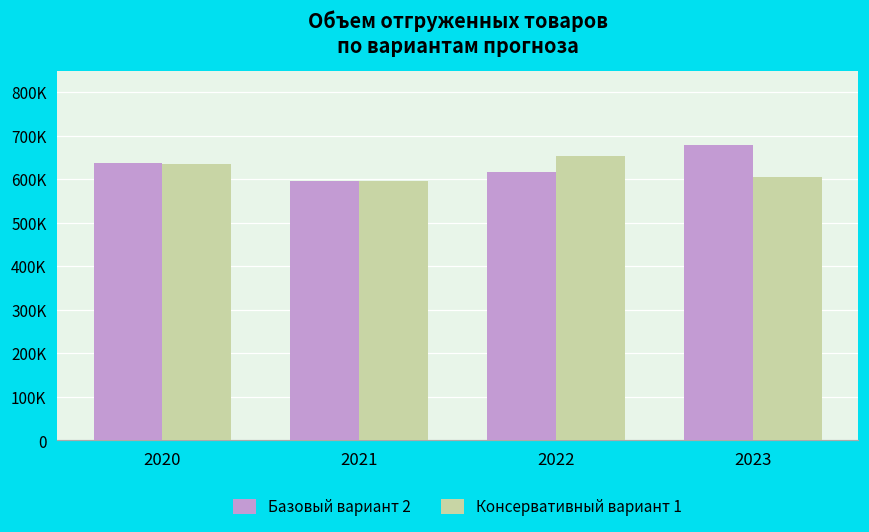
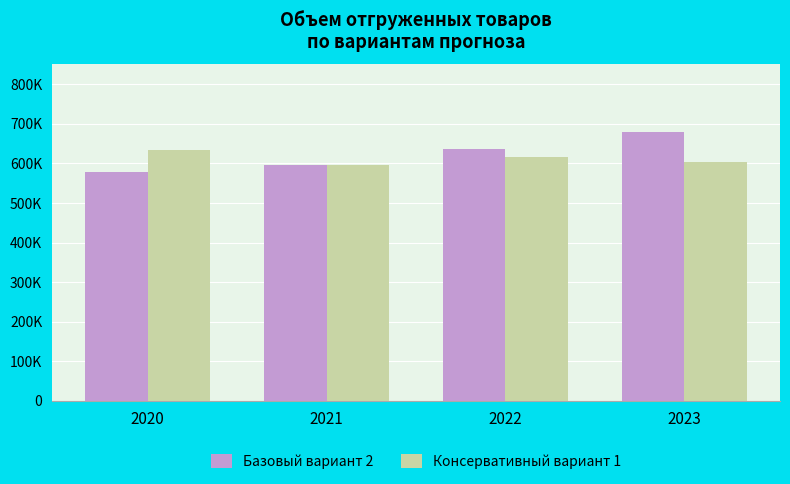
  {
    "Базовый вариант 2": {
-     "2020": 640000,
+     "2020": 580000,
      "2021": 600000,
-     "2022": 620000,
+     "2022": 640000,
      "2023": 680000
    },
    "Консервативный вариант 1": {
      "2020": 630000,
      "2021": 600000,
-     "2022": 650000,
+     "2022": 620000,
      "2023": 600000
    }
  }
